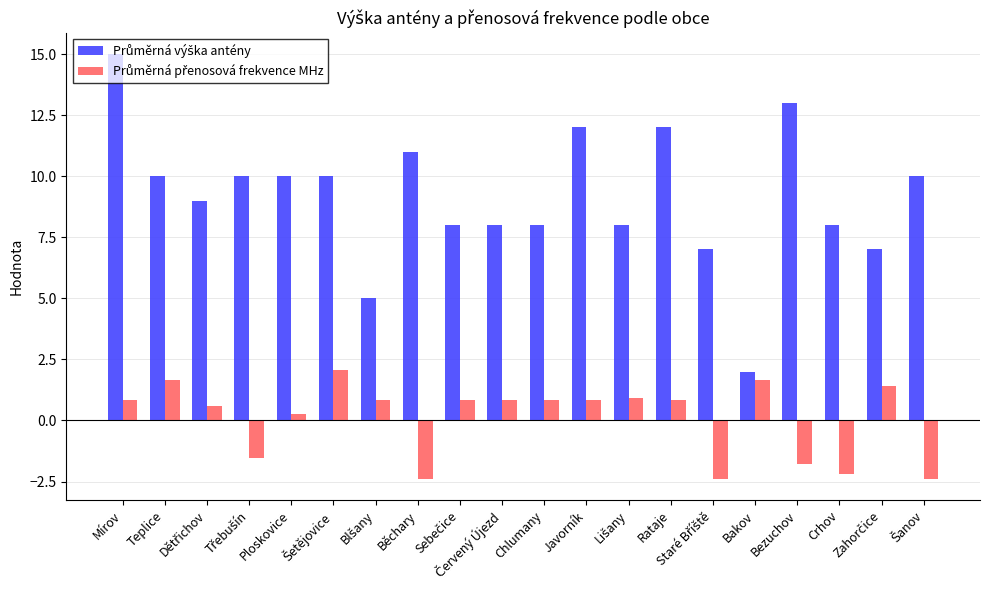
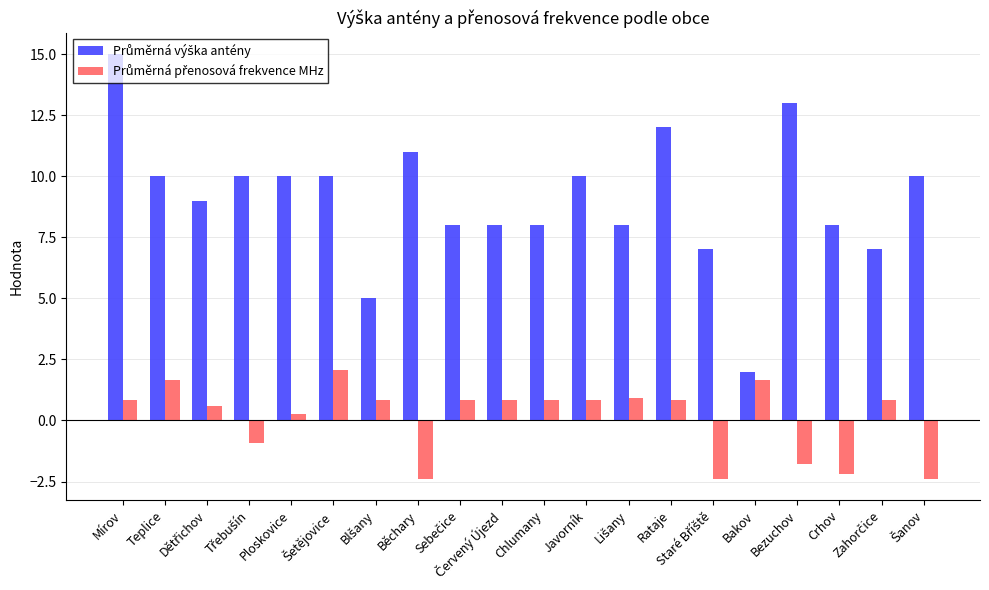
  {
    "Průměrná výška antény": {
      "Teplice": 10,
      "Dětřichov": 9,
      "Třebušín": 10,
      "Ploskovice": 10,
      "Šetějovice": 10,
      "Blšany": 5,
      "Běchary": 11,
      "Sebečice": 8,
      "Červený Újezd": 8,
      "Chlumany": 8,
-     "Javorník": 12,
+     "Javorník": 10,
      "Lišany": 8,
      "Rataje": 12,
      "Staré Bříště": 7,
      "Bakov": 2,
      "Bezuchov": 13,
      "Crhov": 8,
      "Zahorčice": 7,
      "Šanov": 10
    },
    "Průměrná přenosová frekvence MHz": {
      "Mírov": 0.8,
      "Teplice": 1.7,
      "Dětřichov": 0.6,
-     "Třebušín": -1.5,
+     "Třebušín": -0.9,
      "Ploskovice": 0.3,
      "Šetějovice": 2.1,
      "Blšany": 0.8,
      "Běchary": -2.4,
      "Sebečice": 0.8,
      "Červený Újezd": 0.8,
      "Chlumany": 0.8,
      "Javorník": 0.8,
      "Lišany": 0.9,
      "Rataje": 0.8,
      "Staré Bříště": -2.4,
      "Bakov": 1.7,
      "Bezuchov": -1.8,
      "Crhov": -2.2,
-     "Zahorčice": 1.4,
+     "Zahorčice": 0.8,
      "Šanov": -2.4
    }
  }
